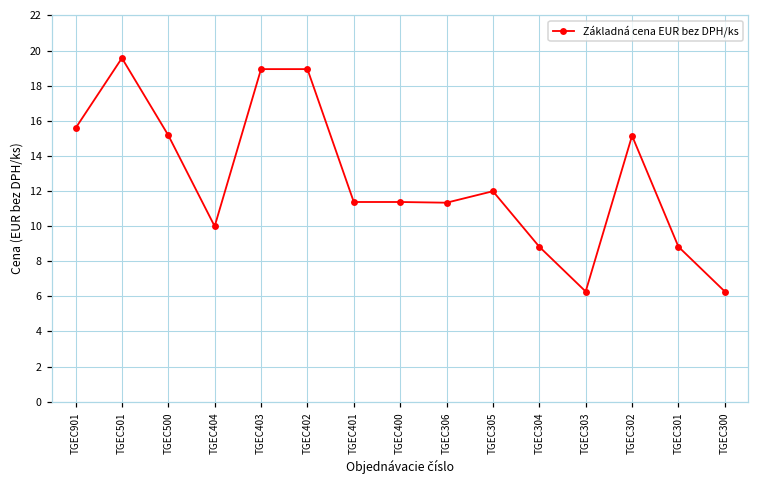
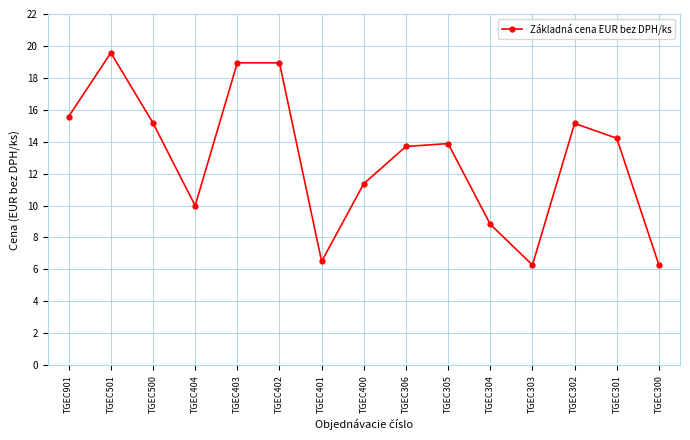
  {
    "TGEC901": 15.6,
    "TGEC501": 19.6,
    "TGEC500": 15.2,
    "TGEC404": 10.0,
    "TGEC403": 18.9,
    "TGEC402": 18.9,
-   "TGEC401": 11.4,
+   "TGEC401": 6.5,
    "TGEC400": 11.4,
-   "TGEC306": 11.3,
-   "TGEC305": 12.0,
+   "TGEC306": 13.7,
+   "TGEC305": 13.9,
    "TGEC304": 8.8,
    "TGEC303": 6.3,
    "TGEC302": 15.1,
-   "TGEC301": 8.8,
+   "TGEC301": 14.2,
    "TGEC300": 6.3
  }
